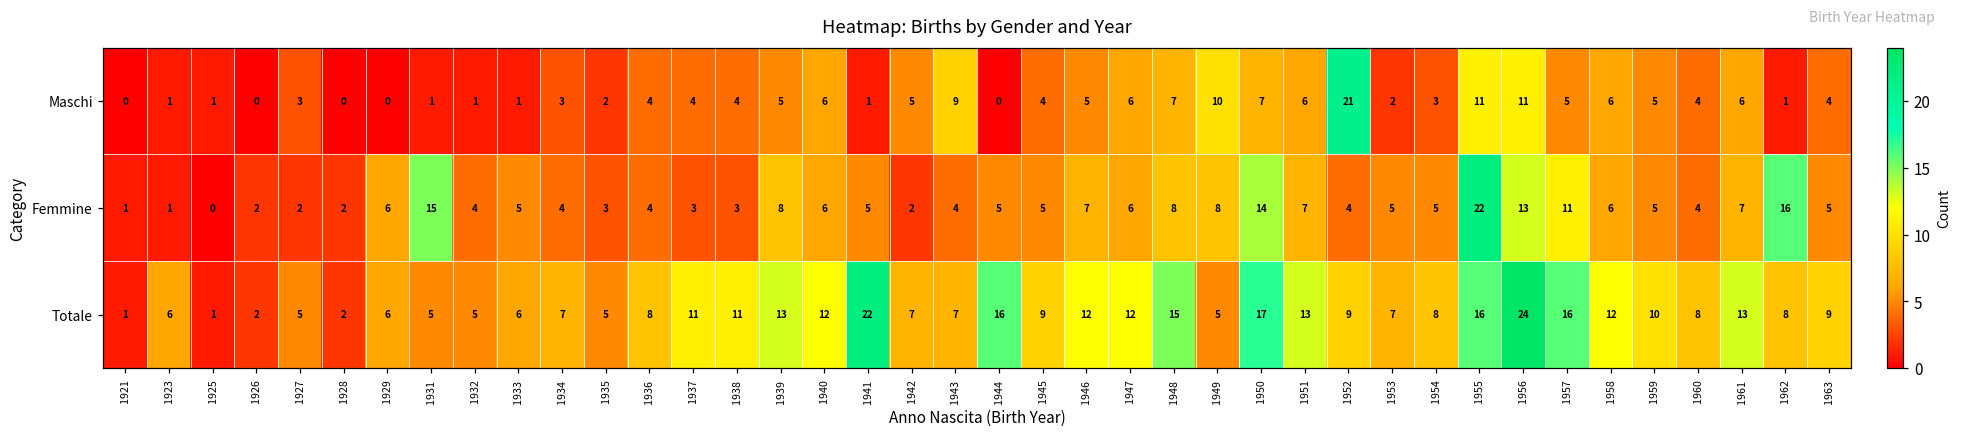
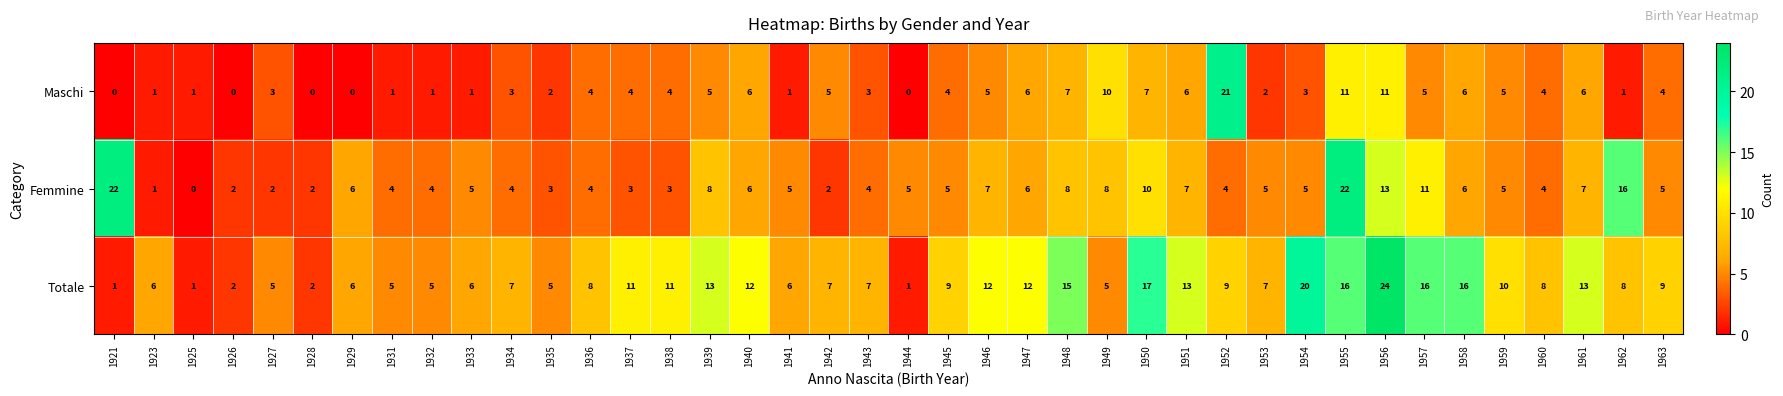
  {
    "Maschi": {
      "1921": 0,
      "1923": 1,
      "1925": 1,
      "1926": 0,
      "1927": 3,
      "1928": 0,
      "1929": 0,
      "1931": 1,
      "1932": 1,
      "1933": 1,
      "1934": 3,
      "1935": 2,
      "1936": 4,
      "1937": 4,
      "1938": 4,
      "1939": 5,
      "1940": 6,
      "1941": 1,
      "1942": 5,
-     "1943": 9,
+     "1943": 3,
      "1944": 0,
      "1945": 4,
      "1946": 5,
      "1947": 6,
      "1948": 7,
      "1949": 10,
      "1950": 7,
      "1951": 6,
      "1952": 21,
      "1953": 2,
      "1954": 3,
      "1955": 11,
      "1956": 11,
      "1957": 5,
      "1958": 6,
      "1959": 5,
      "1960": 4,
      "1961": 6,
      "1962": 1,
      "1963": 4
    },
    "Femmine": {
-     "1921": 1,
+     "1921": 22,
      "1923": 1,
      "1925": 0,
      "1926": 2,
      "1927": 2,
      "1928": 2,
      "1929": 6,
-     "1931": 15,
+     "1931": 4,
      "1932": 4,
      "1933": 5,
      "1934": 4,
      "1935": 3,
      "1936": 4,
      "1937": 3,
      "1938": 3,
      "1939": 8,
      "1940": 6,
      "1941": 5,
      "1942": 2,
      "1943": 4,
      "1944": 5,
      "1945": 5,
      "1946": 7,
      "1947": 6,
      "1948": 8,
      "1949": 8,
-     "1950": 14,
+     "1950": 10,
      "1951": 7,
      "1952": 4,
      "1953": 5,
      "1954": 5,
      "1955": 22,
      "1956": 13,
      "1957": 11,
      "1958": 6,
      "1959": 5,
      "1960": 4,
      "1961": 7,
      "1962": 16,
      "1963": 5
    },
    "Totale": {
      "1921": 1,
      "1923": 6,
      "1925": 1,
      "1926": 2,
      "1927": 5,
      "1928": 2,
      "1929": 6,
      "1931": 5,
      "1932": 5,
      "1933": 6,
      "1934": 7,
      "1935": 5,
      "1936": 8,
      "1937": 11,
      "1938": 11,
      "1939": 13,
      "1940": 12,
-     "1941": 22,
+     "1941": 6,
      "1942": 7,
      "1943": 7,
-     "1944": 16,
+     "1944": 1,
      "1945": 9,
      "1946": 12,
      "1947": 12,
      "1948": 15,
      "1949": 5,
      "1950": 17,
      "1951": 13,
      "1952": 9,
      "1953": 7,
-     "1954": 8,
+     "1954": 20,
      "1955": 16,
      "1956": 24,
      "1957": 16,
-     "1958": 12,
+     "1958": 16,
      "1959": 10,
      "1960": 8,
      "1961": 13,
      "1962": 8,
      "1963": 9
    }
  }
